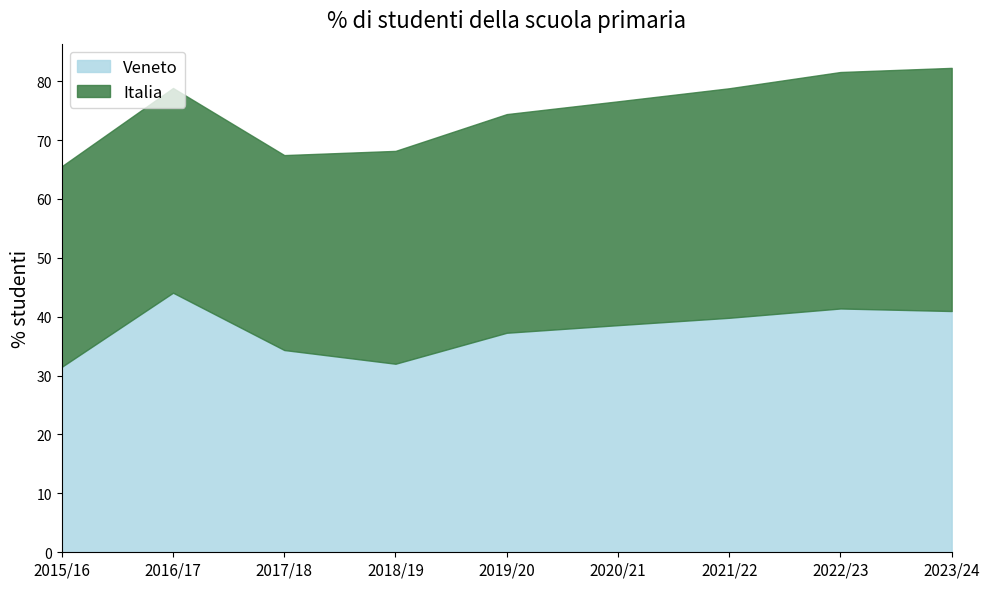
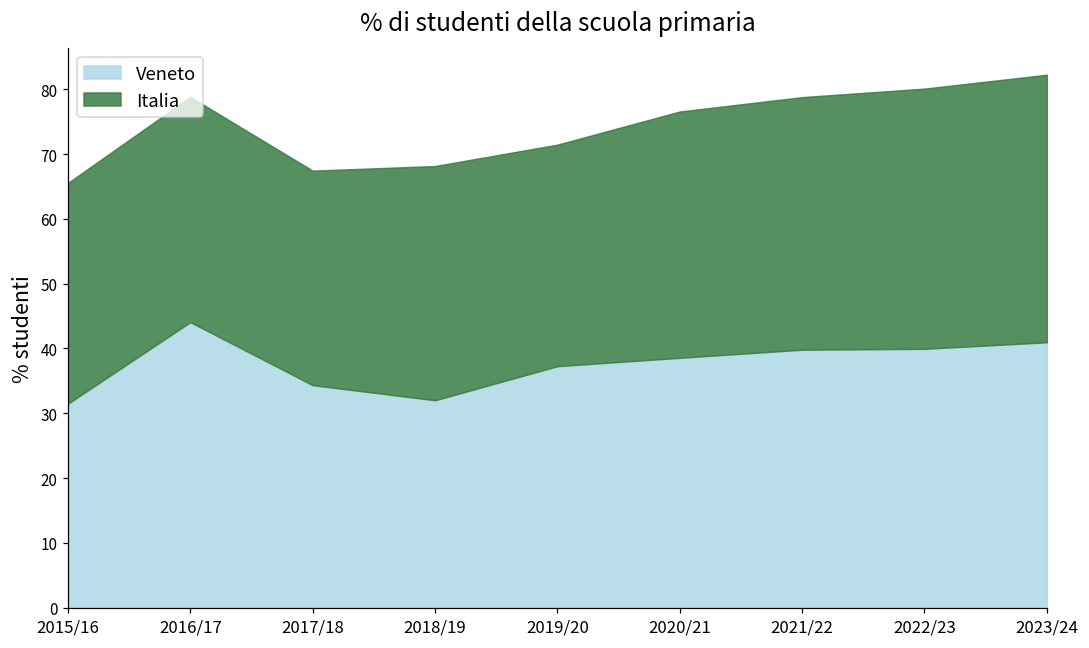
  {
    "Veneto": {
      "2015/16": 31,
      "2016/17": 44,
      "2017/18": 34,
      "2018/19": 32,
      "2019/20": 37,
      "2020/21": 39,
      "2021/22": 40,
-     "2022/23": 41,
+     "2022/23": 40,
      "2023/24": 41
    },
    "Italia": {
      "2015/16": 34,
      "2017/18": 33,
      "2018/19": 36,
-     "2019/20": 37,
+     "2019/20": 34,
      "2020/21": 38,
      "2021/22": 39,
      "2022/23": 40,
      "2023/24": 41
    }
  }
